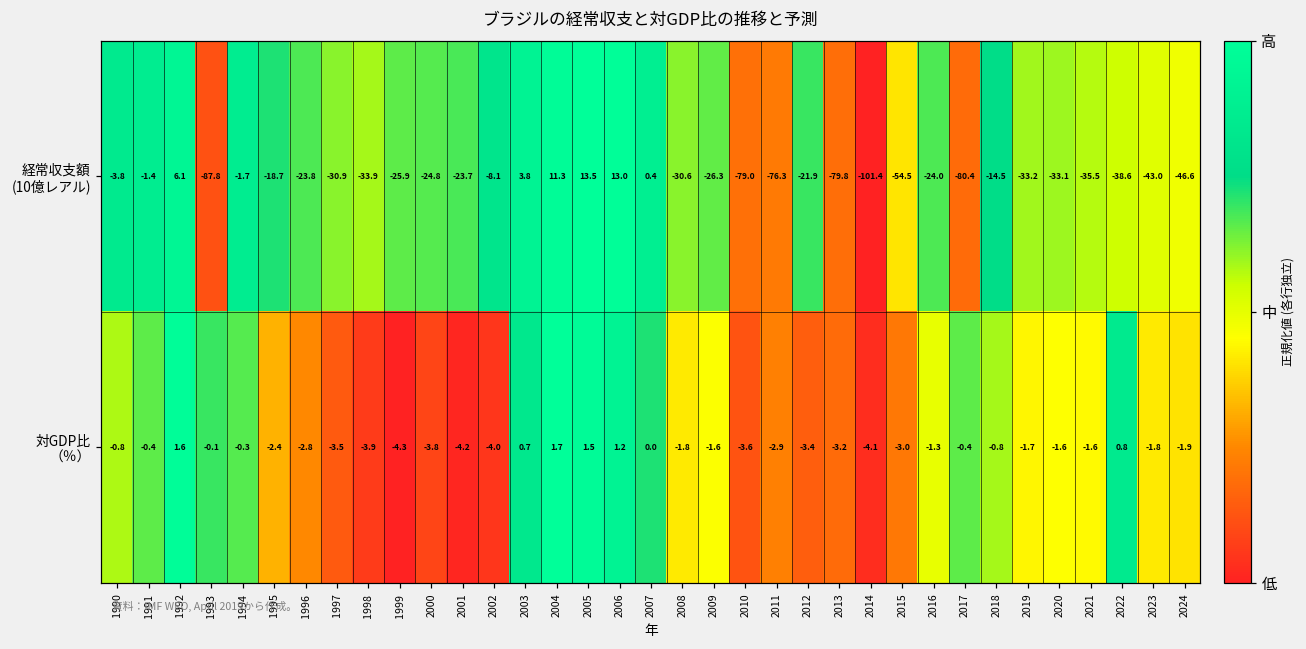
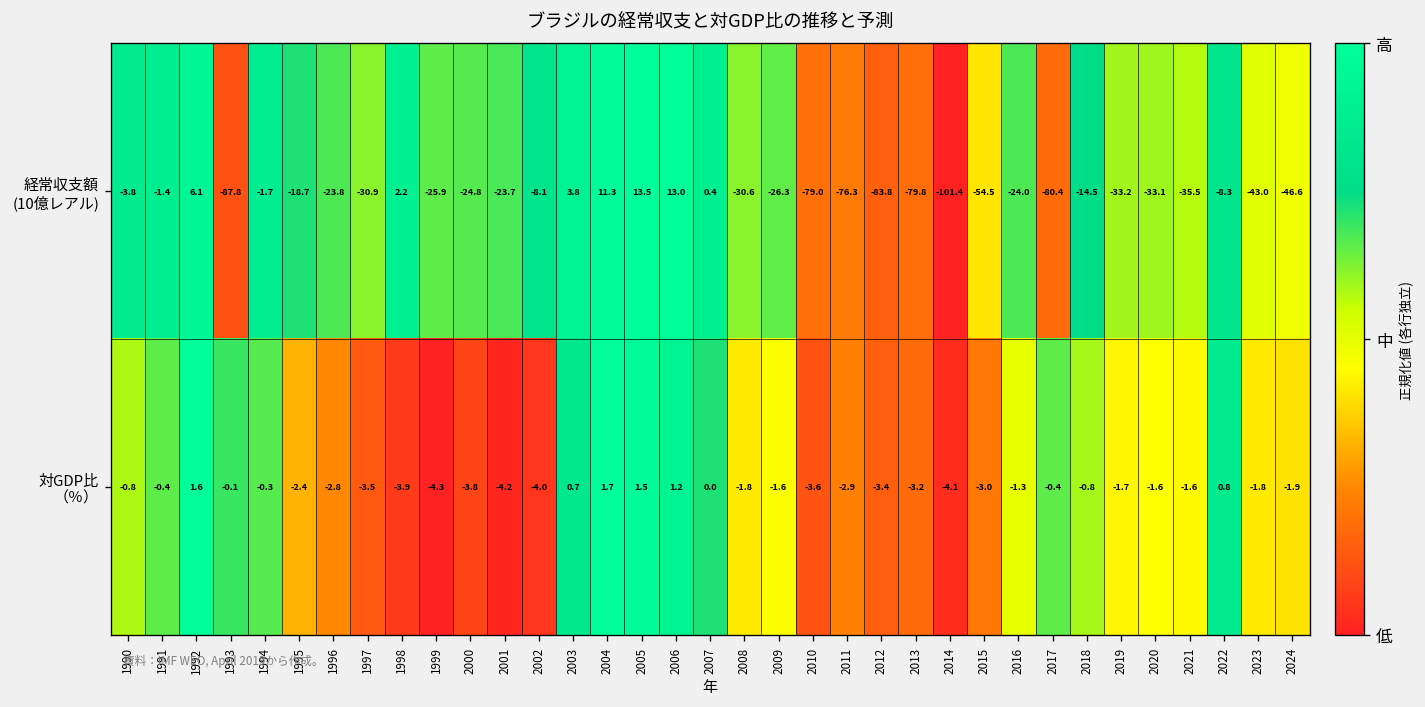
  {
    "経常収支額 (10億レアル)": {
      "1990": -3.8,
      "1991": -1.4,
      "1992": 6.1,
      "1993": -87.8,
      "1994": -1.7,
      "1995": -18.7,
      "1996": -23.8,
      "1997": -30.9,
-     "1998": -33.9,
+     "1998": 2.2,
      "1999": -25.9,
      "2000": -24.8,
      "2001": -23.7,
      "2002": -8.1,
      "2003": 3.8,
      "2004": 11.3,
      "2005": 13.5,
      "2006": 13.0,
      "2007": 0.4,
      "2008": -30.6,
      "2009": -26.3,
      "2010": -79.0,
      "2011": -76.3,
-     "2012": -21.9,
+     "2012": -83.8,
      "2013": -79.8,
      "2014": -101.4,
      "2015": -54.5,
      "2016": -24.0,
      "2017": -80.4,
      "2018": -14.5,
      "2019": -33.2,
      "2020": -33.1,
      "2021": -35.5,
-     "2022": -38.6,
+     "2022": -8.3,
      "2023": -43.0,
      "2024": -46.6
    },
    "対GDP比 （％）": {
      "1990": -0.8,
      "1991": -0.4,
      "1992": 1.6,
      "1993": -0.1,
      "1994": -0.3,
      "1995": -2.4,
      "1996": -2.8,
      "1997": -3.5,
      "1998": -3.9,
      "1999": -4.3,
      "2000": -3.8,
      "2001": -4.2,
      "2002": -4.0,
      "2003": 0.7,
      "2004": 1.7,
      "2005": 1.5,
      "2006": 1.2,
      "2007": 0.0,
      "2008": -1.8,
      "2009": -1.6,
      "2010": -3.6,
      "2011": -2.9,
      "2012": -3.4,
      "2013": -3.2,
      "2014": -4.1,
      "2015": -3.0,
      "2016": -1.3,
      "2017": -0.4,
      "2018": -0.8,
      "2019": -1.7,
      "2020": -1.6,
      "2021": -1.6,
      "2022": 0.8,
      "2023": -1.8,
      "2024": -1.9
    }
  }
